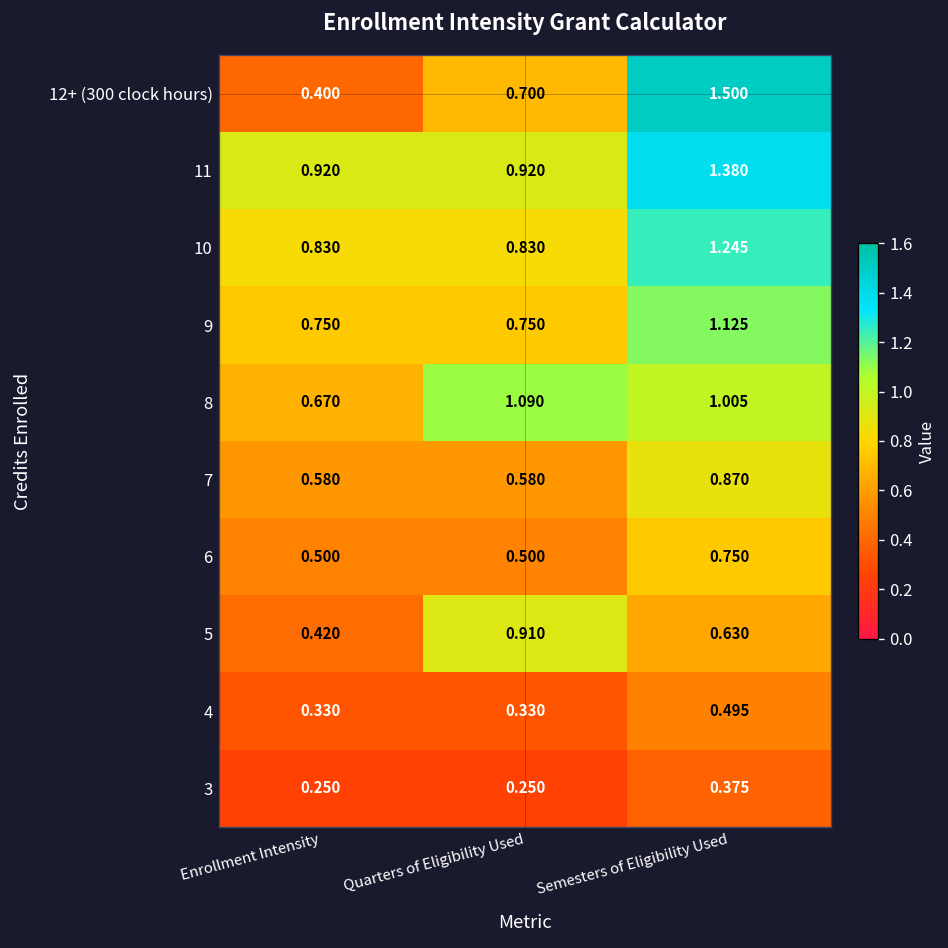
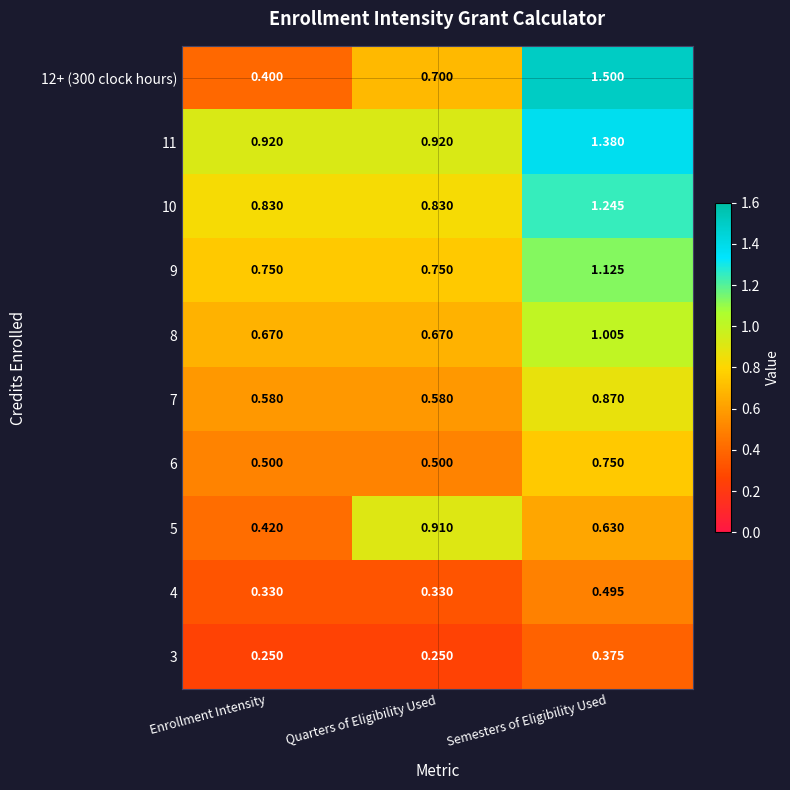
  {
    "12+ (300 clock hours)": {
      "Enrollment Intensity": 0.400,
      "Quarters of Eligibility Used": 0.700,
      "Semesters of Eligibility Used": 1.500
    },
    "11": {
      "Enrollment Intensity": 0.920,
      "Quarters of Eligibility Used": 0.920,
      "Semesters of Eligibility Used": 1.380
    },
    "10": {
      "Enrollment Intensity": 0.830,
      "Quarters of Eligibility Used": 0.830,
      "Semesters of Eligibility Used": 1.245
    },
    "9": {
      "Enrollment Intensity": 0.750,
      "Quarters of Eligibility Used": 0.750,
      "Semesters of Eligibility Used": 1.125
    },
    "8": {
      "Enrollment Intensity": 0.670,
-     "Quarters of Eligibility Used": 1.090,
+     "Quarters of Eligibility Used": 0.670,
      "Semesters of Eligibility Used": 1.005
    },
    "7": {
      "Enrollment Intensity": 0.580,
      "Quarters of Eligibility Used": 0.580,
      "Semesters of Eligibility Used": 0.870
    },
    "6": {
      "Enrollment Intensity": 0.500,
      "Quarters of Eligibility Used": 0.500,
      "Semesters of Eligibility Used": 0.750
    },
    "5": {
      "Enrollment Intensity": 0.420,
      "Quarters of Eligibility Used": 0.910,
      "Semesters of Eligibility Used": 0.630
    },
    "4": {
      "Enrollment Intensity": 0.330,
      "Quarters of Eligibility Used": 0.330,
      "Semesters of Eligibility Used": 0.495
    },
    "3": {
      "Enrollment Intensity": 0.250,
      "Quarters of Eligibility Used": 0.250,
      "Semesters of Eligibility Used": 0.375
    }
  }
